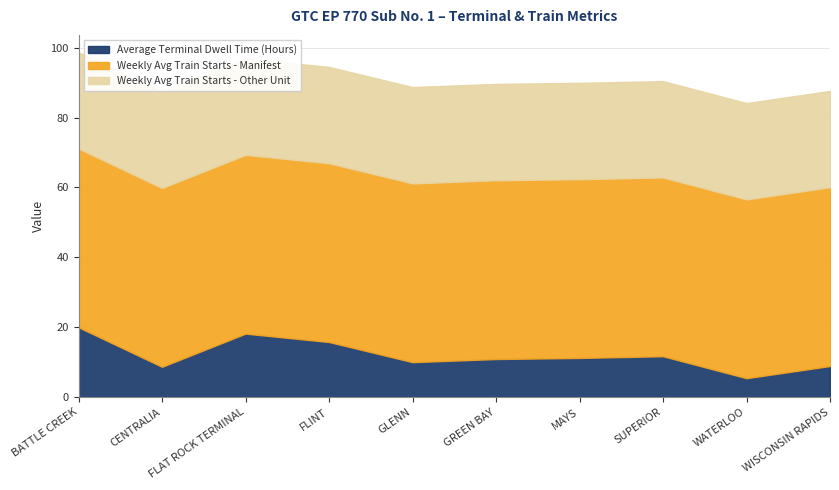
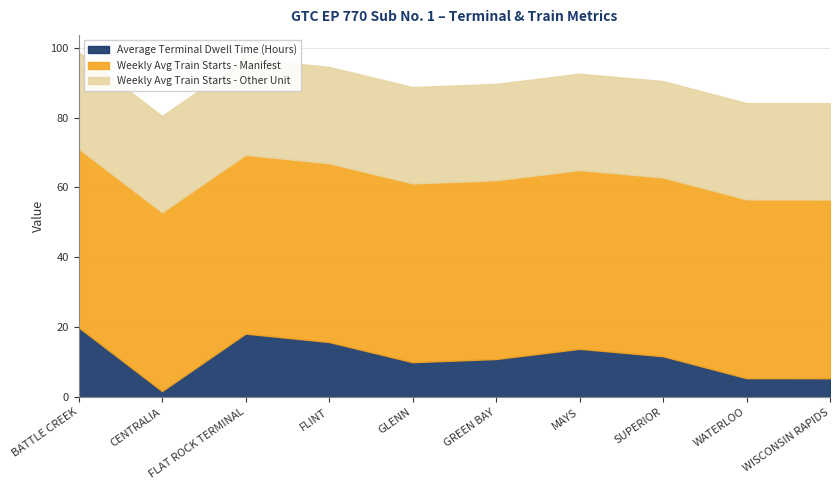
  {
    "Average Terminal Dwell Time (Hours)": {
      "BATTLE CREEK": 20,
-     "CENTRALIA": 9,
+     "CENTRALIA": 2,
      "FLAT ROCK TERMINAL": 18,
      "FLINT": 16,
      "GLENN": 10,
      "GREEN BAY": 11,
-     "MAYS": 11,
+     "MAYS": 14,
      "SUPERIOR": 12,
      "WATERLOO": 5,
-     "WISCONSIN RAPIDS": 9
+     "WISCONSIN RAPIDS": 5
    },
    "Weekly Avg Train Starts - Manifest": {
      "BATTLE CREEK": 51,
      "CENTRALIA": 51,
      "FLAT ROCK TERMINAL": 51,
      "FLINT": 51,
      "GLENN": 51,
      "GREEN BAY": 51,
      "MAYS": 51,
      "SUPERIOR": 51,
      "WATERLOO": 51,
      "WISCONSIN RAPIDS": 51
    },
    "Weekly Avg Train Starts - Other Unit": {
      "BATTLE CREEK": 28,
      "CENTRALIA": 28,
      "FLINT": 28,
      "GLENN": 28,
      "GREEN BAY": 28,
      "MAYS": 28,
      "SUPERIOR": 28,
      "WATERLOO": 28,
      "WISCONSIN RAPIDS": 28
    }
  }
